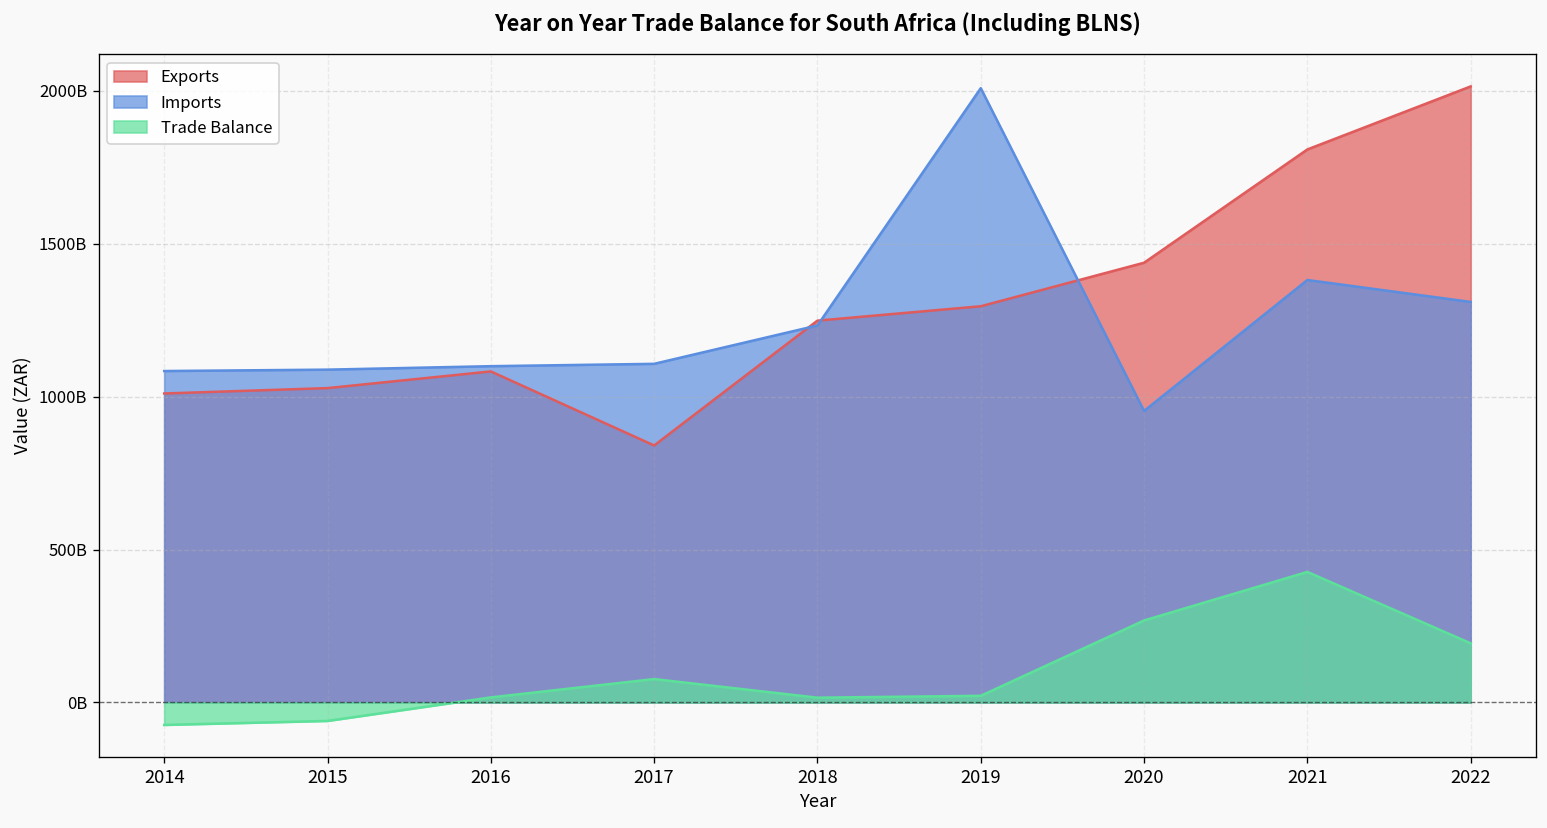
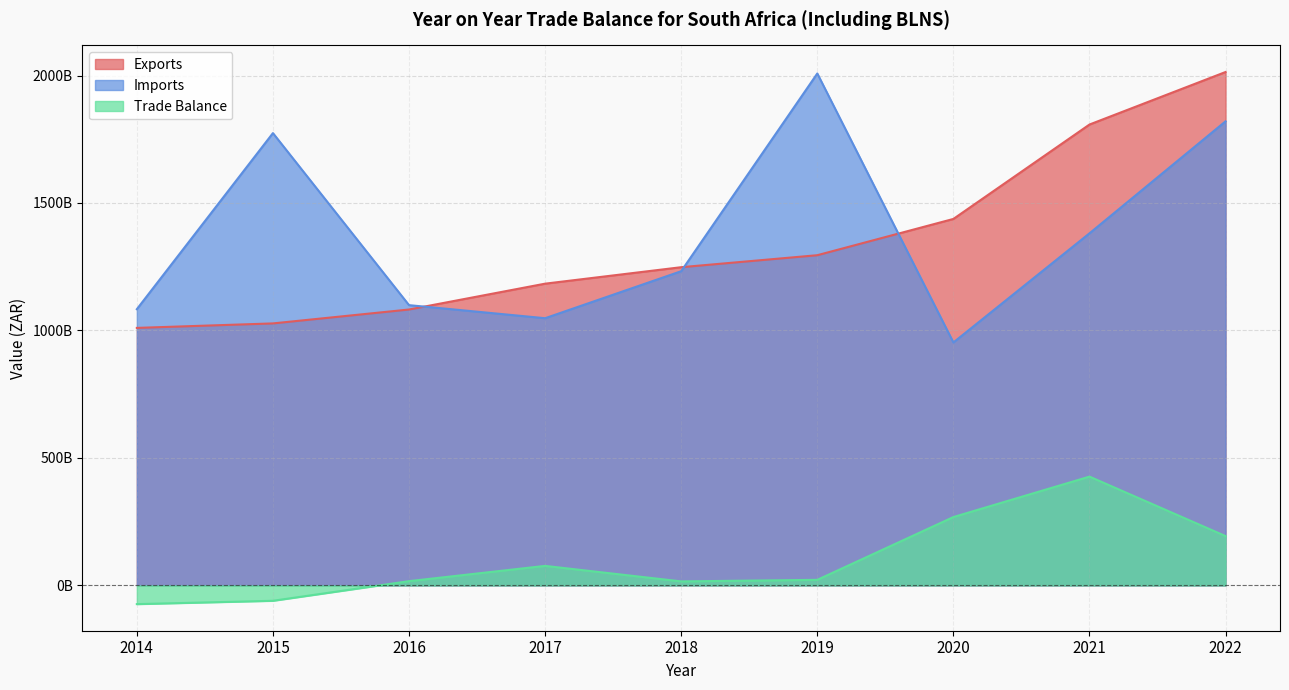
  {
    "Exports": {
      "2014": 1010000000000,
      "2015": 1030000000000,
      "2016": 1080000000000,
-     "2017": 840000000000,
+     "2017": 1180000000000,
      "2018": 1250000000000,
      "2019": 1300000000000,
      "2020": 1440000000000,
      "2021": 1810000000000,
      "2022": 2010000000000
    },
    "Imports": {
      "2014": 1080000000000,
-     "2015": 1090000000000,
+     "2015": 1770000000000,
      "2016": 1100000000000,
-     "2017": 1110000000000,
+     "2017": 1050000000000,
      "2018": 1230000000000,
      "2019": 2010000000000,
      "2020": 950000000000,
      "2021": 1380000000000,
-     "2022": 1310000000000
+     "2022": 1820000000000
    }
  }
